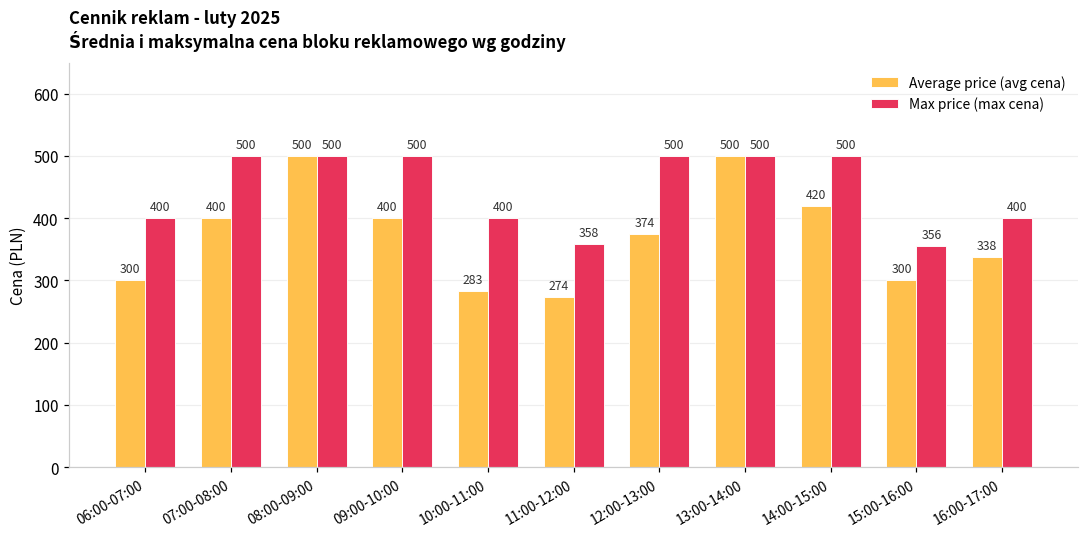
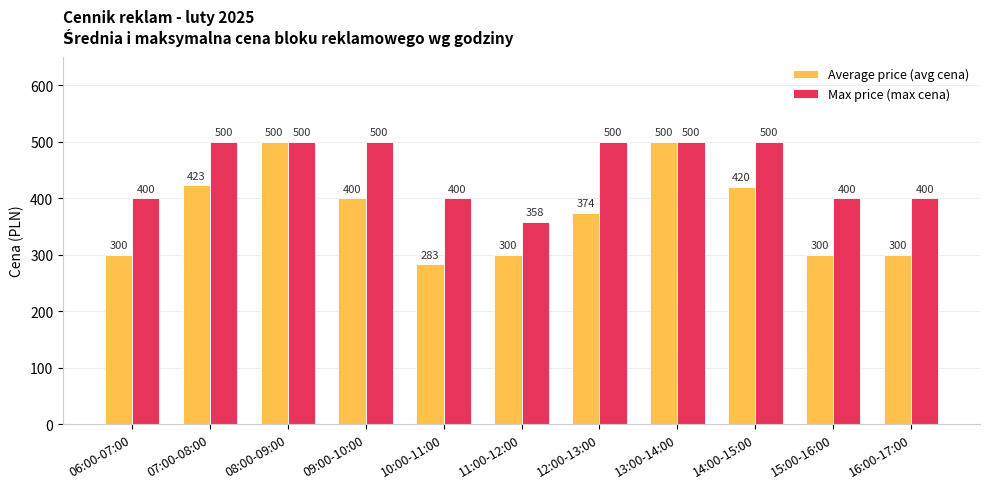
  {
    "Average price (avg cena)": {
      "06:00-07:00": 300,
-     "07:00-08:00": 400,
+     "07:00-08:00": 423,
      "08:00-09:00": 500,
      "09:00-10:00": 400,
      "10:00-11:00": 283,
-     "11:00-12:00": 274,
+     "11:00-12:00": 300,
      "12:00-13:00": 374,
      "13:00-14:00": 500,
      "14:00-15:00": 420,
      "15:00-16:00": 300,
-     "16:00-17:00": 338
+     "16:00-17:00": 300
    },
    "Max price (max cena)": {
      "06:00-07:00": 400,
      "07:00-08:00": 500,
      "08:00-09:00": 500,
      "09:00-10:00": 500,
      "10:00-11:00": 400,
      "11:00-12:00": 358,
      "12:00-13:00": 500,
      "13:00-14:00": 500,
      "14:00-15:00": 500,
-     "15:00-16:00": 356,
+     "15:00-16:00": 400,
      "16:00-17:00": 400
    }
  }
